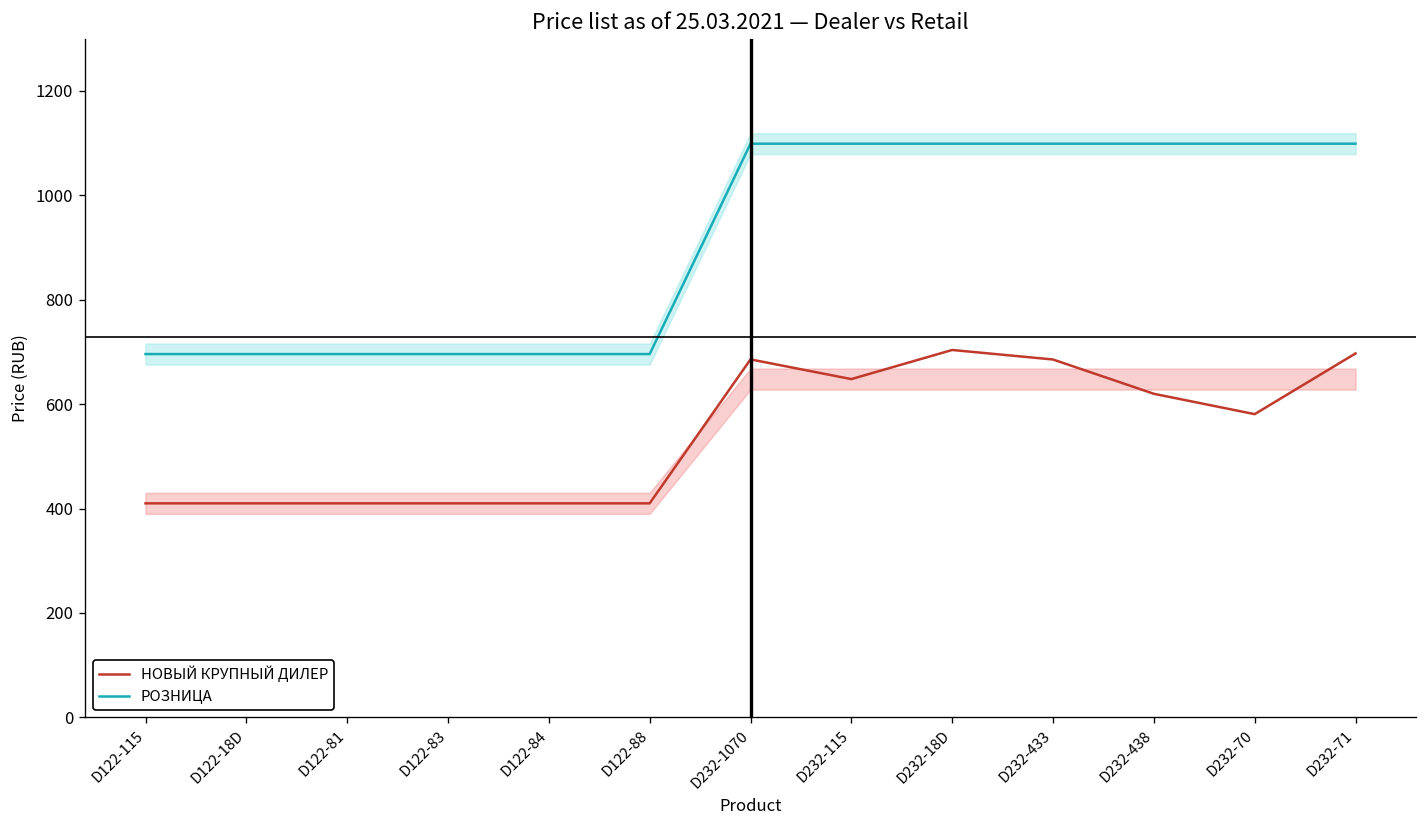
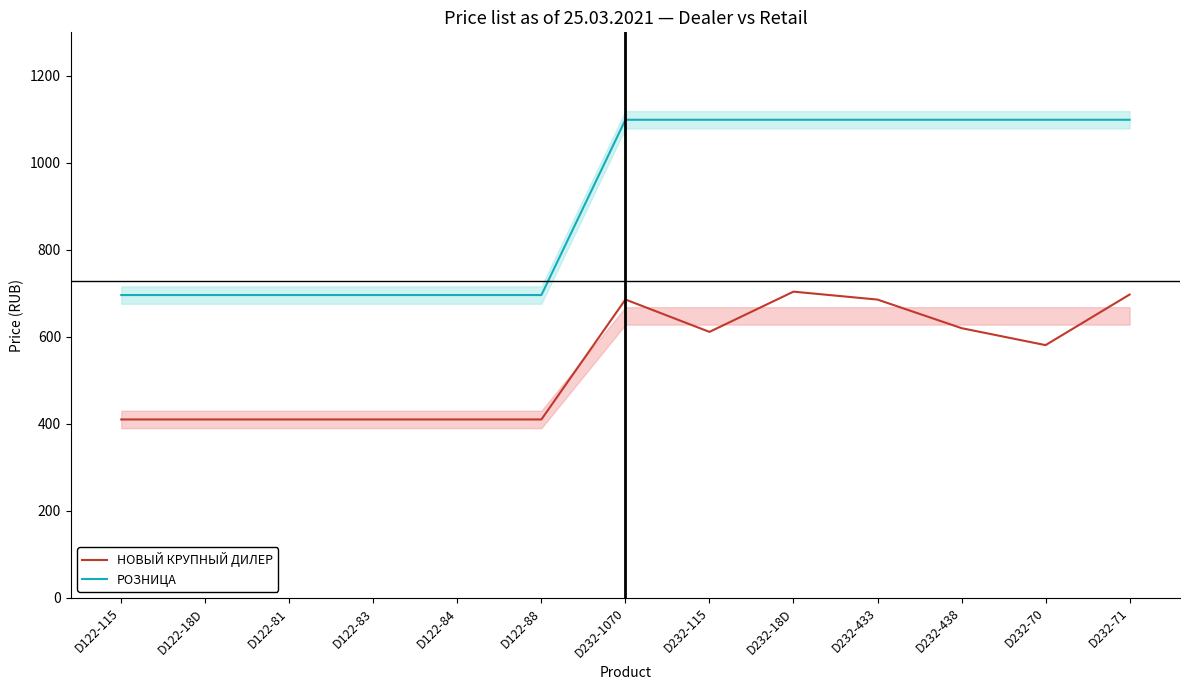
  {
    "НОВЫЙ КРУПНЫЙ ДИЛЕР": {
      "D122-115": 410,
      "D122-18D": 410,
      "D122-81": 410,
      "D122-83": 410,
      "D122-84": 410,
      "D122-88": 410,
      "D232-1070": 690,
-     "D232-115": 650,
+     "D232-115": 610,
      "D232-18D": 700,
      "D232-433": 690,
      "D232-438": 620,
      "D232-70": 580,
      "D232-71": 700
    },
    "РОЗНИЦА": {
      "D122-115": 700,
      "D122-18D": 700,
      "D122-81": 700,
      "D122-83": 700,
      "D122-84": 700,
      "D122-88": 700,
      "D232-1070": 1100,
      "D232-115": 1100,
      "D232-18D": 1100,
      "D232-433": 1100,
      "D232-438": 1100,
      "D232-70": 1100,
      "D232-71": 1100
    }
  }
